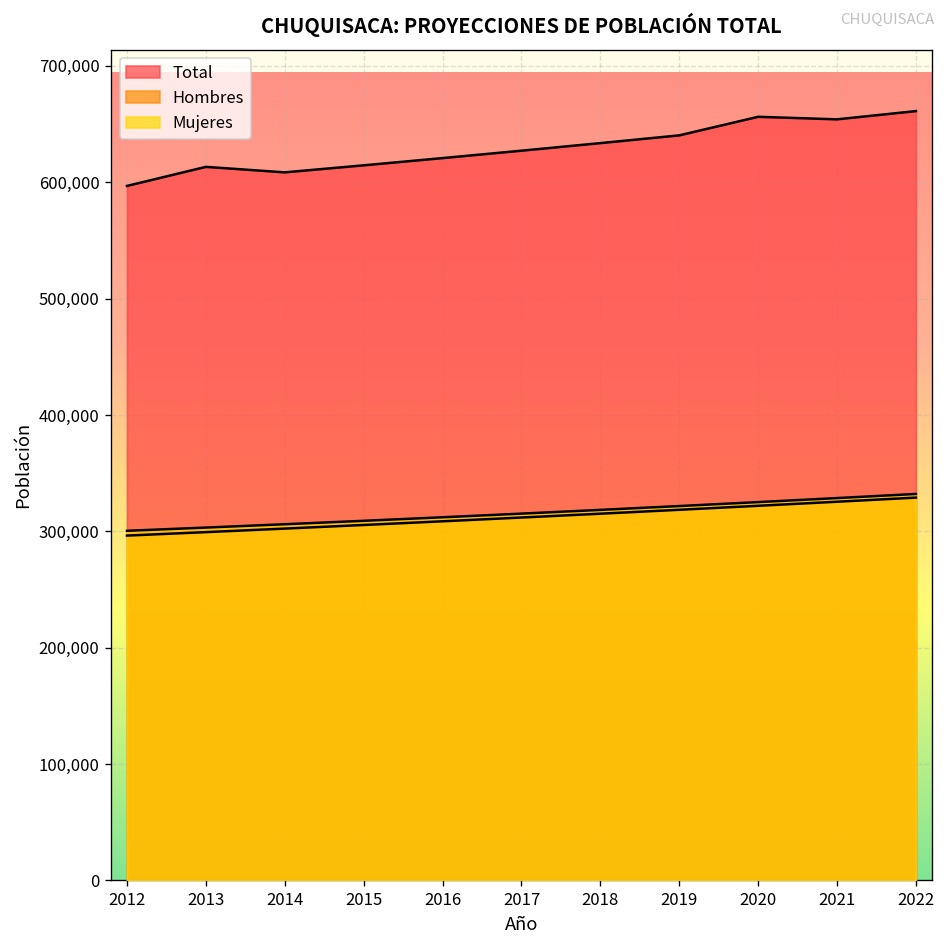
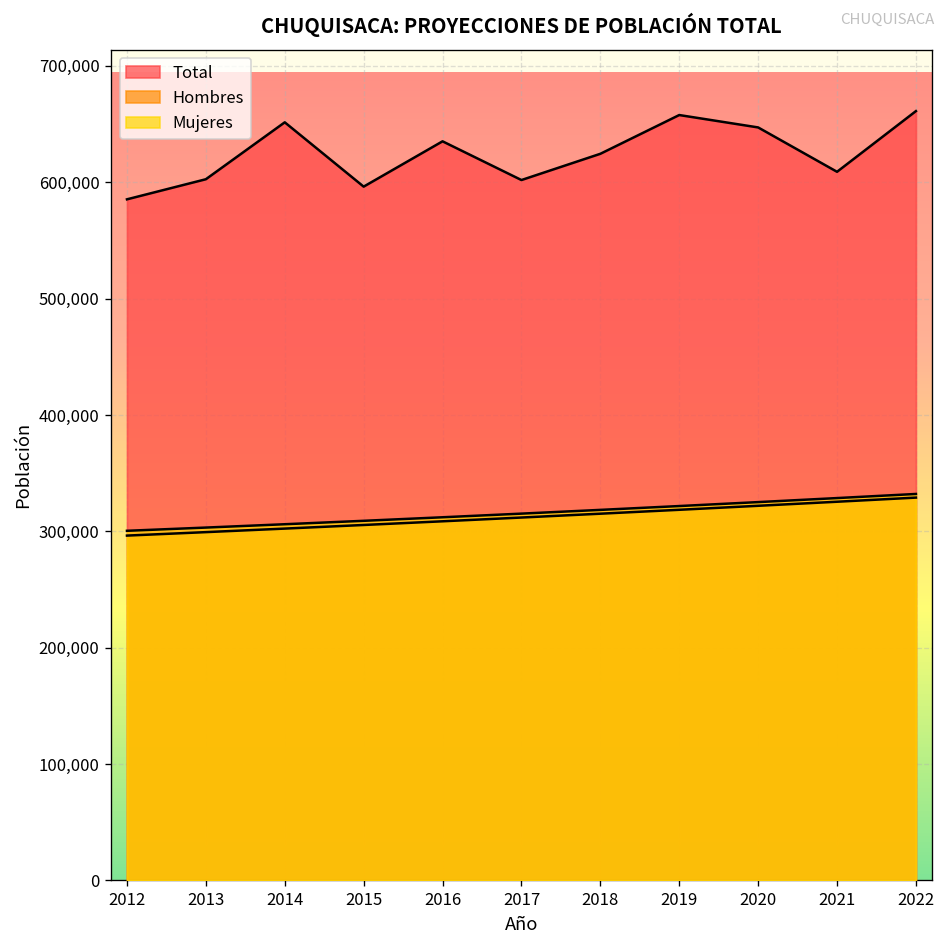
  {
    "Total": {
-     "2012": "600,000",
-     "2013": "610,000",
-     "2014": "610,000",
-     "2015": "610,000",
-     "2016": "620,000",
-     "2017": "630,000",
-     "2018": "630,000",
-     "2019": "640,000",
-     "2020": "660,000",
-     "2021": "650,000",
+     "2012": "590,000",
+     "2013": "600,000",
+     "2014": "650,000",
+     "2015": "600,000",
+     "2016": "640,000",
+     "2017": "600,000",
+     "2018": "620,000",
+     "2019": "660,000",
+     "2020": "650,000",
+     "2021": "610,000",
      "2022": "660,000"
    },
    "Hombres": {
      "2012": "300,000",
      "2013": "300,000",
      "2014": "300,000",
      "2015": "310,000",
      "2016": "310,000",
      "2017": "310,000",
      "2018": "320,000",
      "2019": "320,000",
      "2020": "320,000",
      "2021": "330,000",
      "2022": "330,000"
    },
    "Mujeres": {
      "2012": "300,000",
      "2013": "300,000",
      "2014": "310,000",
      "2015": "310,000",
      "2016": "310,000",
      "2017": "320,000",
      "2018": "320,000",
      "2019": "320,000",
      "2020": "330,000",
      "2021": "330,000",
      "2022": "330,000"
    }
  }
